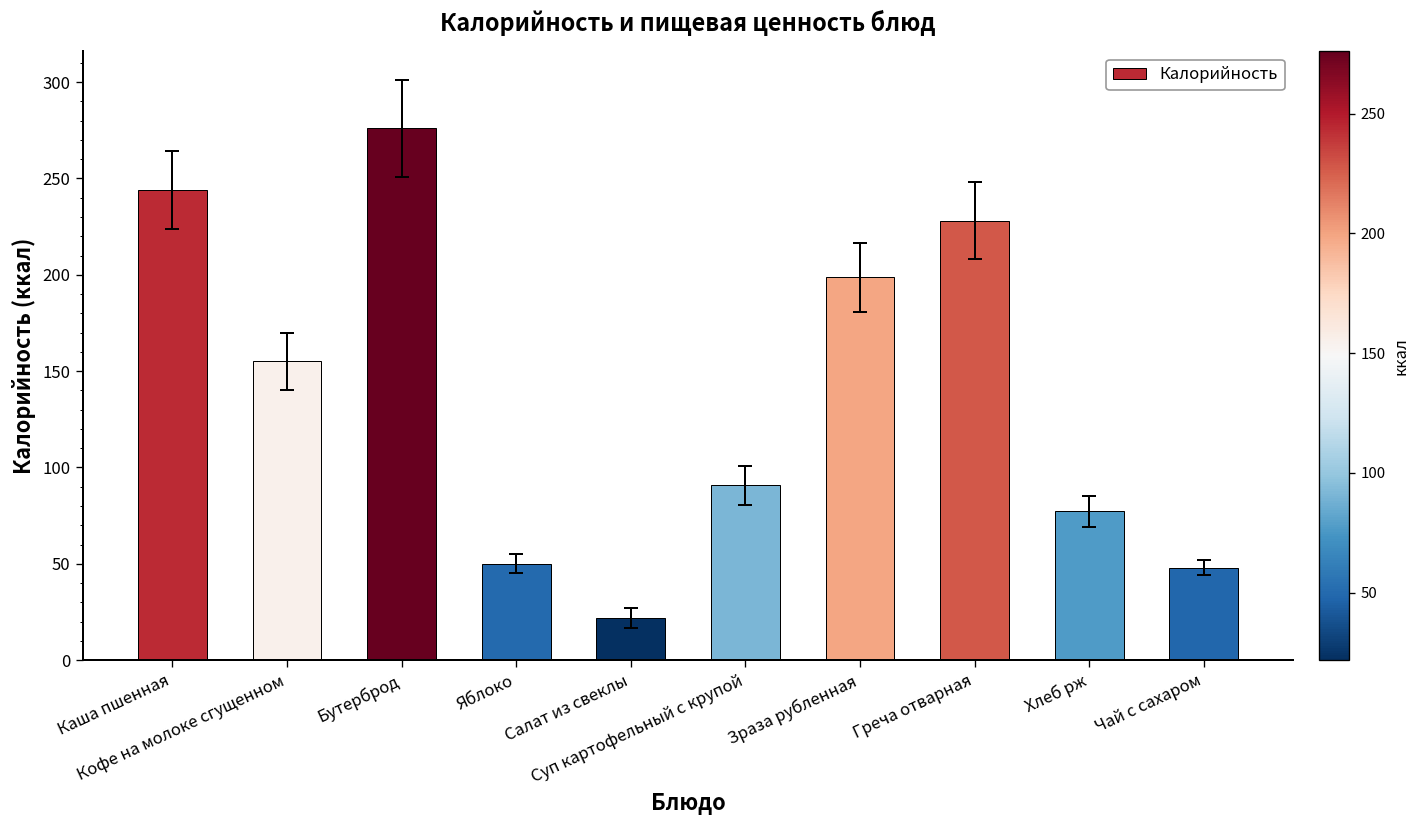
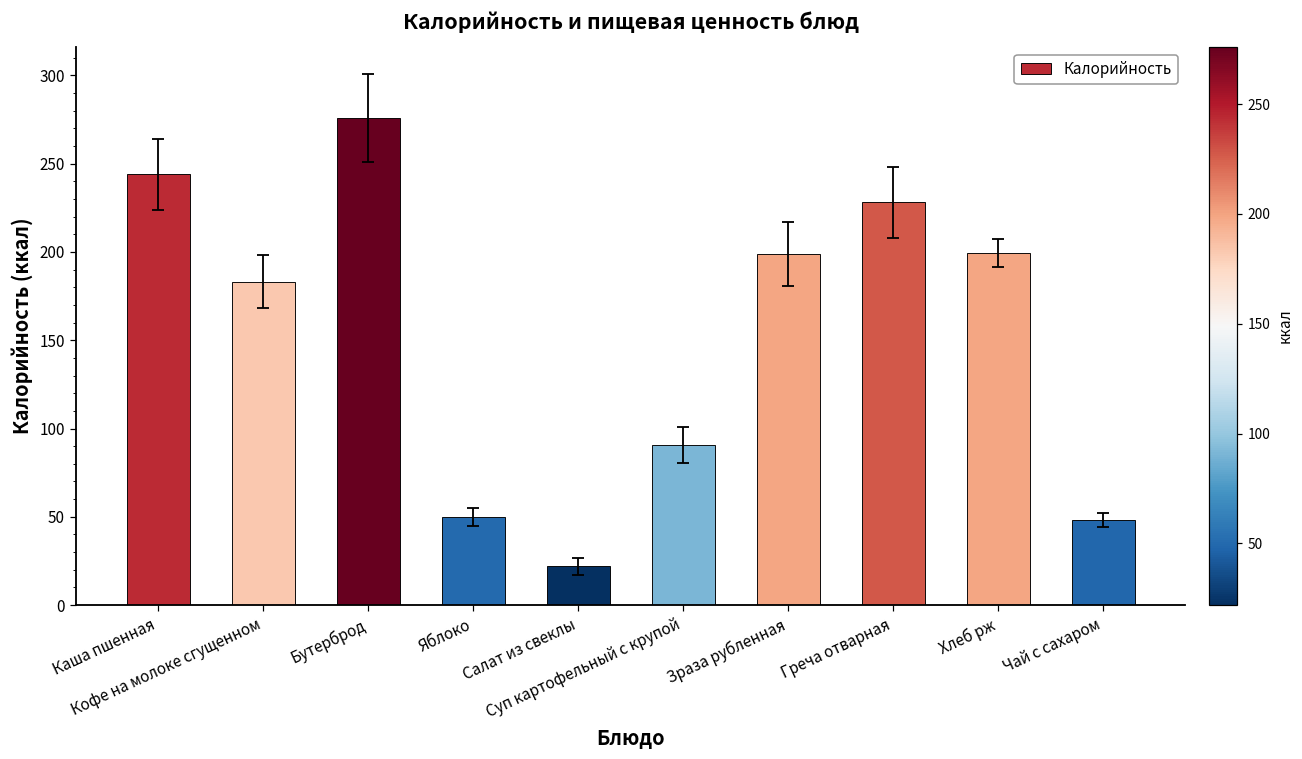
  {
    "Калорийность": {
      "Каша пшенная": 244,
-     "Кофе на молоке сгущенном": 155,
+     "Кофе на молоке сгущенном": 183,
      "Бутерброд": 276,
      "Яблоко": 50,
      "Салат из свеклы": 22,
      "Суп картофельный с крупой": 91,
      "Зраза рубленная": 199,
      "Греча отварная": 228,
-     "Хлеб рж": 77,
+     "Хлеб рж": 199,
      "Чай с сахаром": 48
    }
  }
